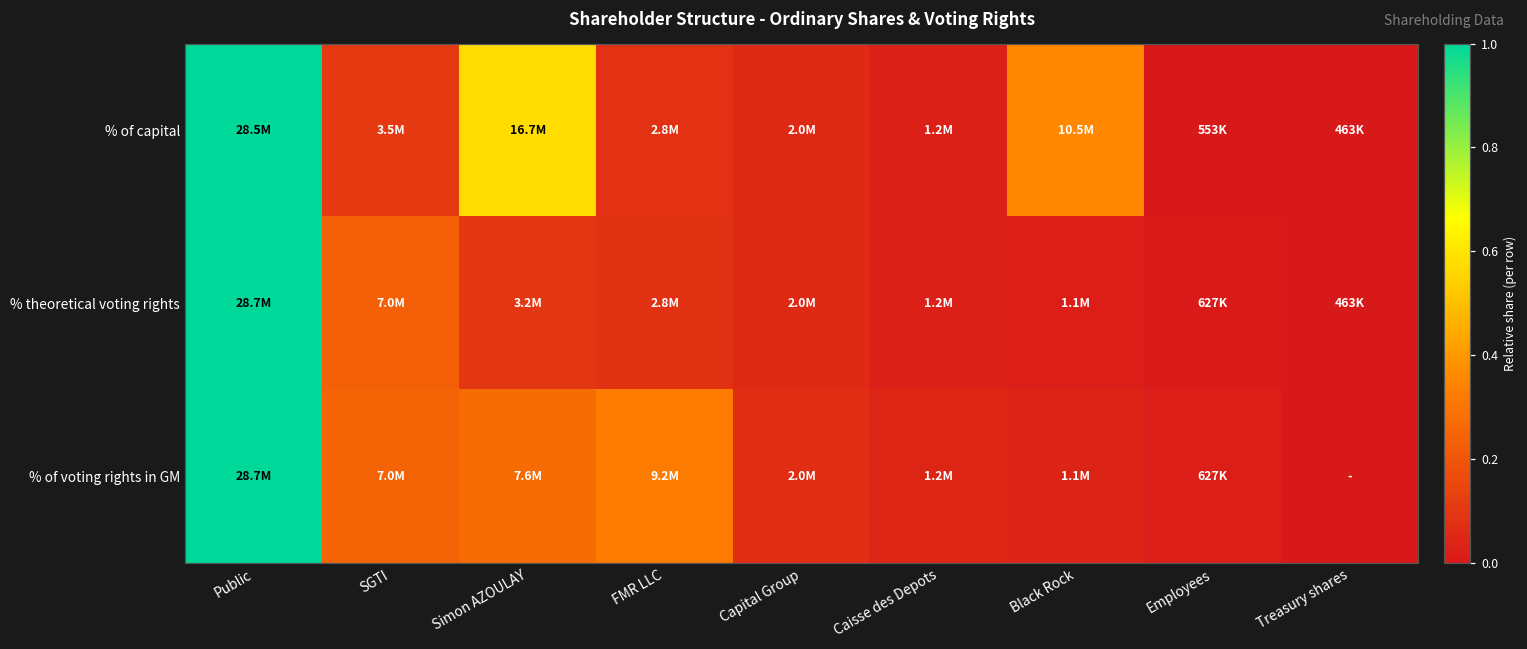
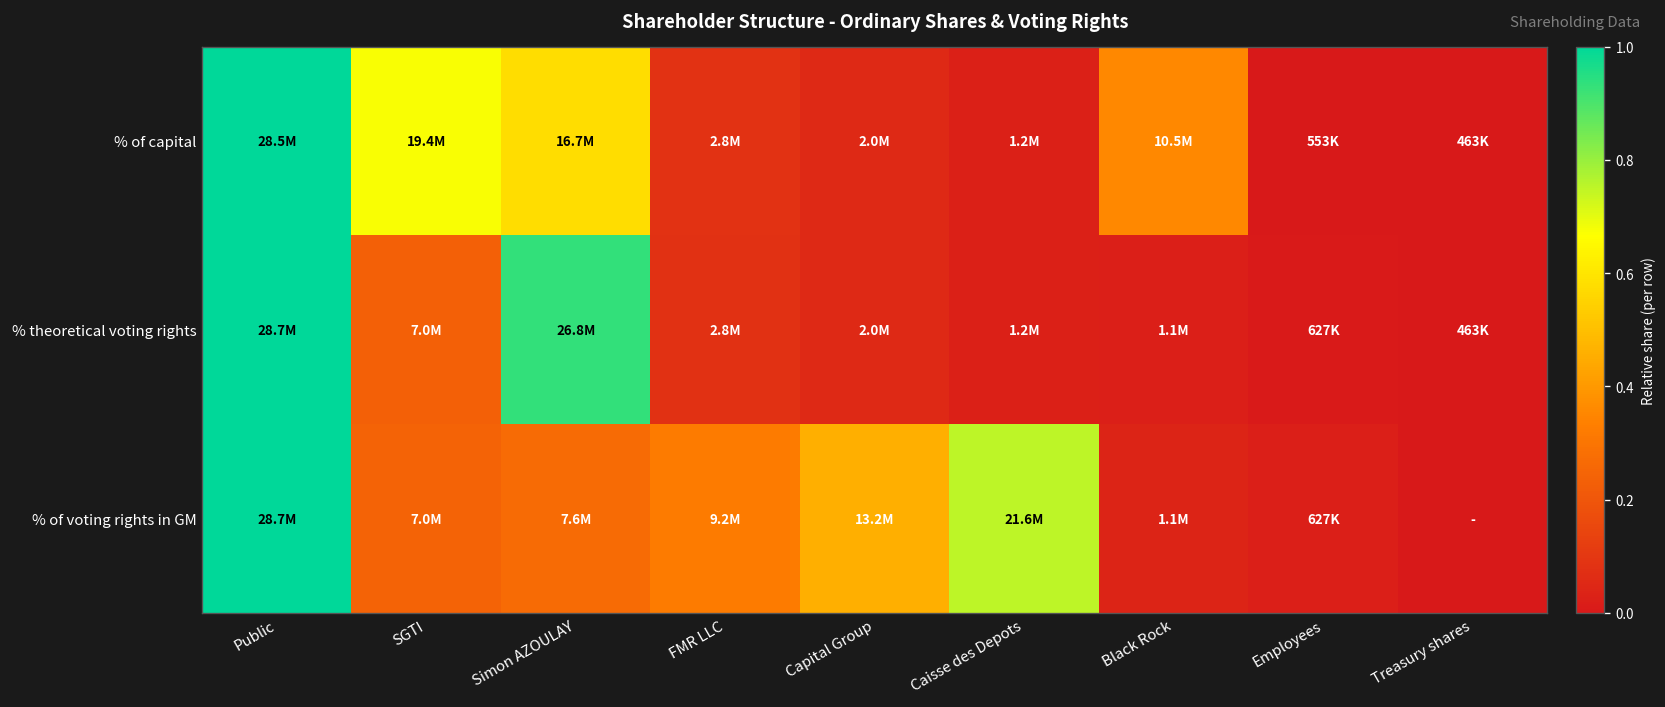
  {
    "% of capital": {
      "Public": "28.5M",
-     "SGTI": "3.5M",
+     "SGTI": "19.4M",
      "Simon AZOULAY": "16.7M",
      "FMR LLC": "2.8M",
      "Capital Group": "2.0M",
      "Caisse des Depots": "1.2M",
      "Black Rock": "10.5M",
      "Employees": "553K",
      "Treasury shares": "463K"
    },
    "% theoretical voting rights": {
      "Public": "28.7M",
      "SGTI": "7.0M",
-     "Simon AZOULAY": "3.2M",
+     "Simon AZOULAY": "26.8M",
      "FMR LLC": "2.8M",
      "Capital Group": "2.0M",
      "Caisse des Depots": "1.2M",
      "Black Rock": "1.1M",
      "Employees": "627K",
      "Treasury shares": "463K"
    },
    "% of voting rights in GM": {
      "Public": "28.7M",
      "SGTI": "7.0M",
      "Simon AZOULAY": "7.6M",
      "FMR LLC": "9.2M",
-     "Capital Group": "2.0M",
-     "Caisse des Depots": "1.2M",
+     "Capital Group": "13.2M",
+     "Caisse des Depots": "21.6M",
      "Black Rock": "1.1M",
      "Employees": "627K"
    }
  }
